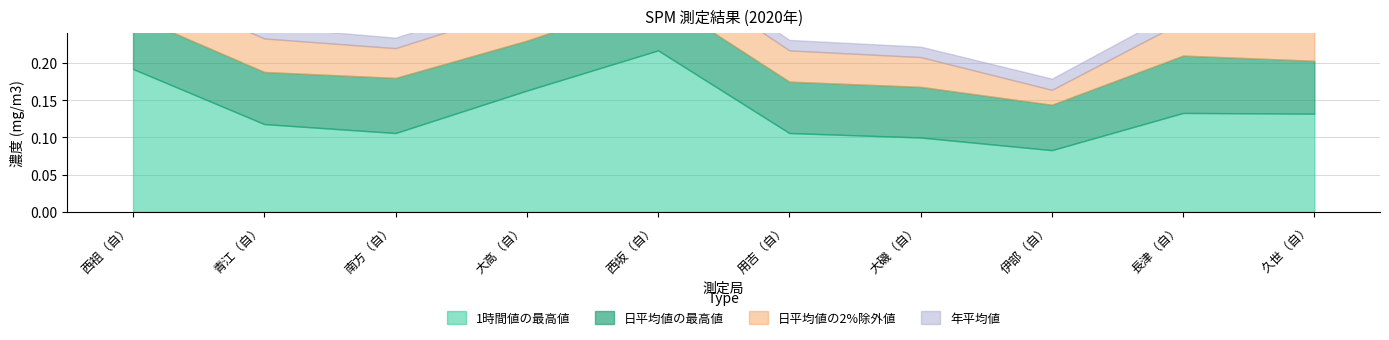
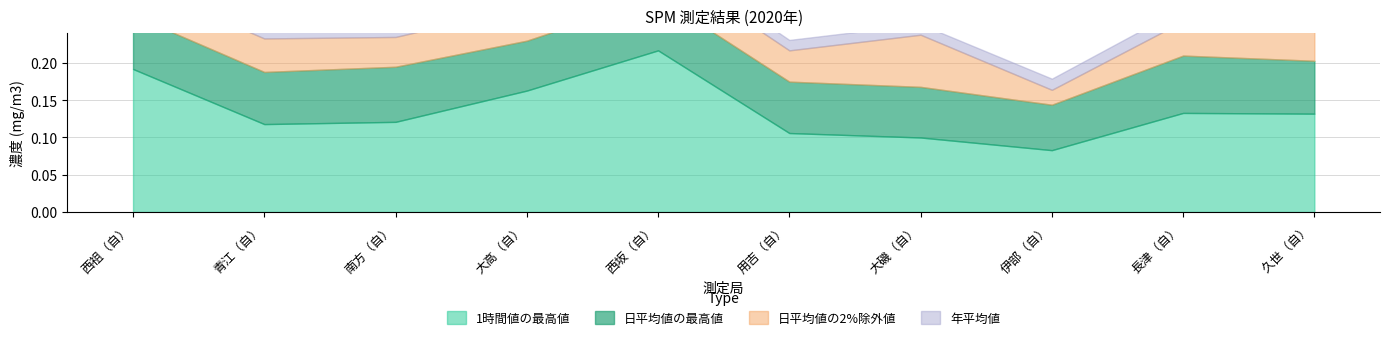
  {
    "1時間値の最高値": {
      "西祖（自）": 0.19,
      "青江（自）": 0.12,
-     "南方（自）": 0.11,
+     "南方（自）": 0.12,
      "大高（自）": 0.16,
      "西坂（自）": 0.22,
      "用吉（自）": 0.11,
      "大磯（自）": 0.10,
      "伊部（自）": 0.08,
      "長津（自）": 0.13,
      "久世（自）": 0.13
    },
    "日平均値の最高値": {
      "青江（自）": 0.07,
      "南方（自）": 0.07,
      "大高（自）": 0.07,
      "用吉（自）": 0.07,
      "大磯（自）": 0.07,
      "伊部（自）": 0.06,
      "長津（自）": 0.08,
      "久世（自）": 0.07
    },
    "日平均値の2%除外値": {
      "青江（自）": 0.04,
      "南方（自）": 0.04,
      "用吉（自）": 0.04,
-     "大磯（自）": 0.04,
+     "大磯（自）": 0.07,
      "伊部（自）": 0.02
    },
    "年平均値": {
      "用吉（自）": 0.01,
      "伊部（自）": 0.01
    }
  }
